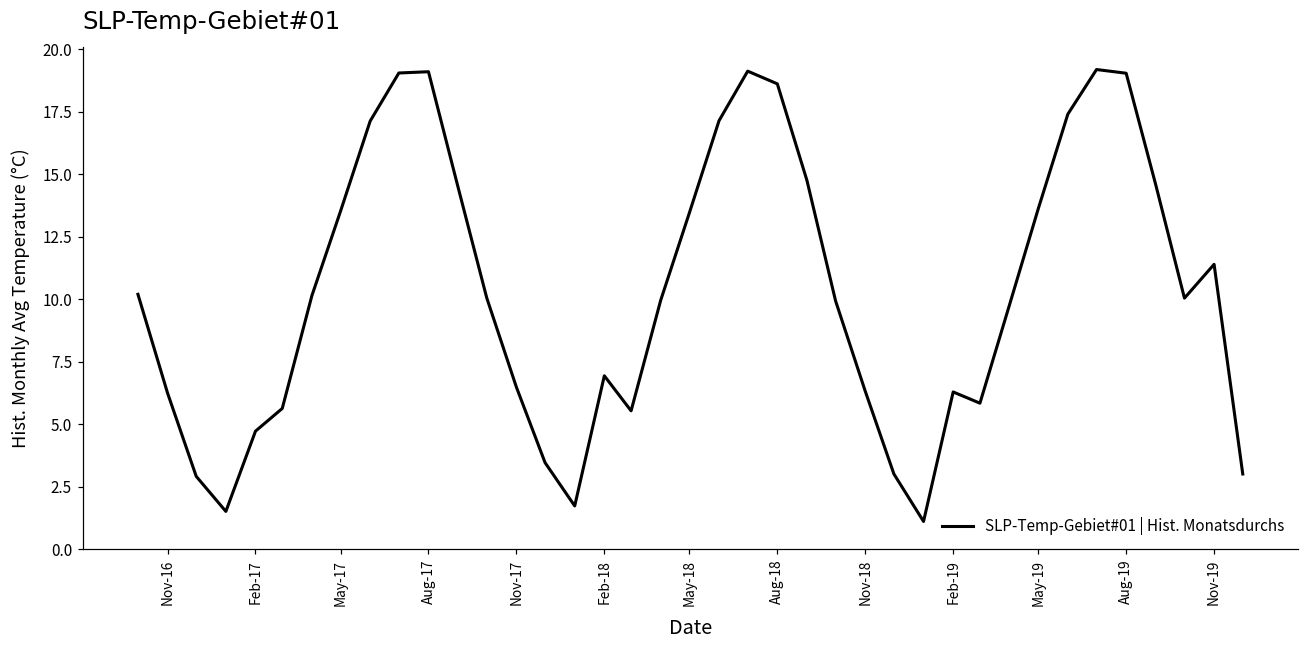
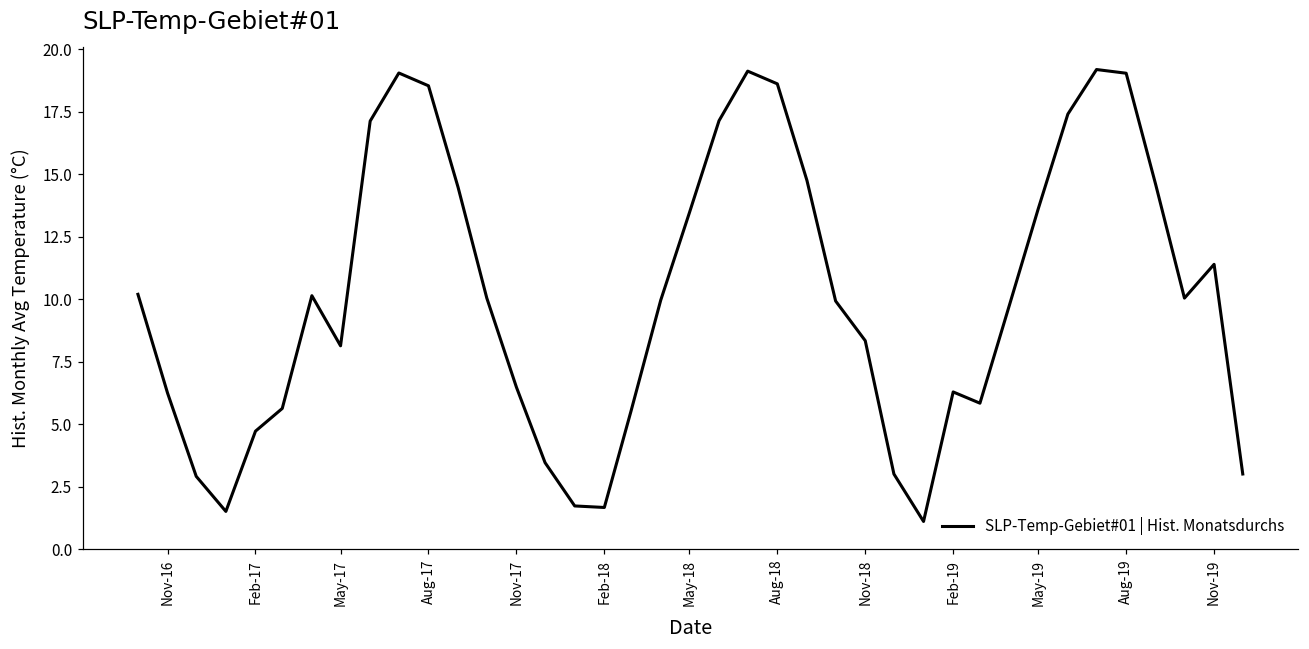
  {
    "Nov-16": 6.2,
    "Feb-17": 4.7,
-   "May-17": 13.5,
-   "Aug-17": 19.1,
+   "May-17": 8.1,
+   "Aug-17": 18.5,
    "Nov-17": 6.5,
-   "Feb-18": 6.9,
+   "Feb-18": 1.7,
    "May-18": 13.4,
    "Aug-18": 18.6,
-   "Nov-18": 6.3,
+   "Nov-18": 8.3,
    "Feb-19": 6.3,
    "May-19": 13.6,
    "Aug-19": 19.0,
    "Nov-19": 11.4
  }
